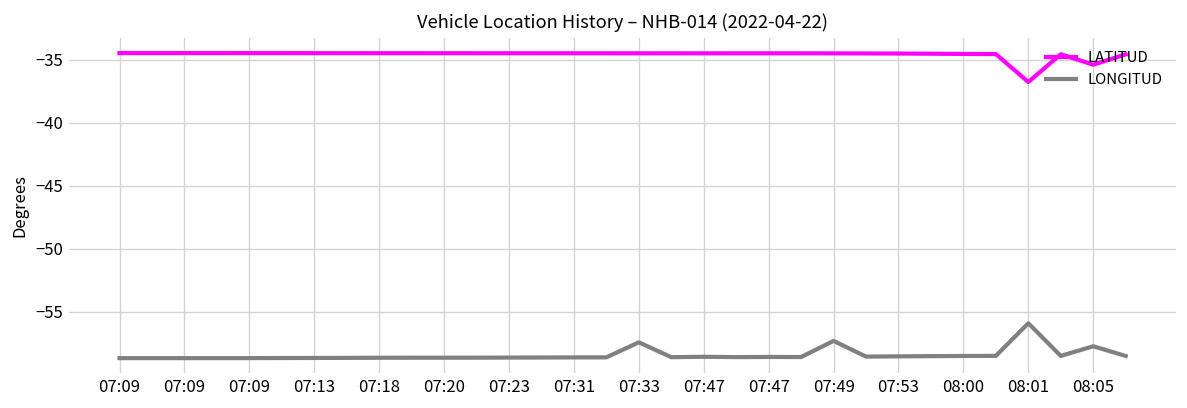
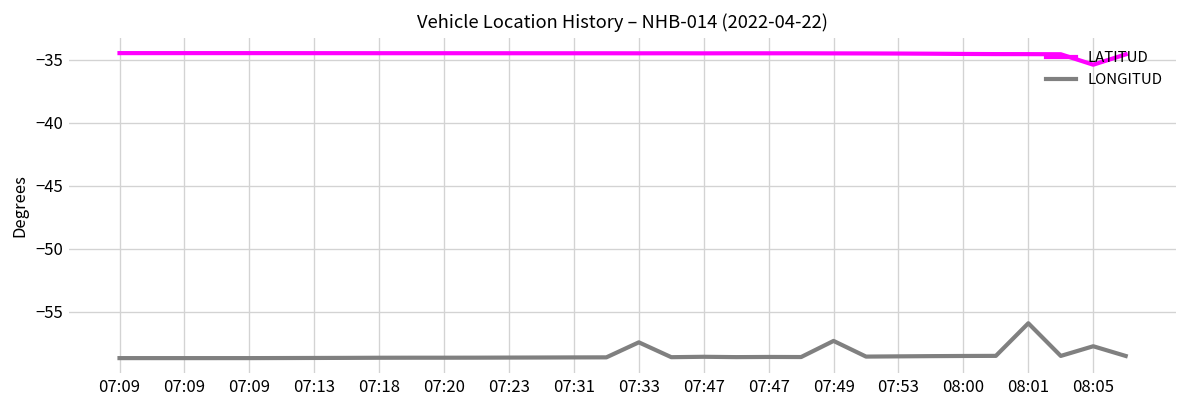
  {
    "LATITUD": {
      "07:13": -34.5,
      "07:18": -34.5,
      "07:20": -34.5,
      "07:23": -34.5,
      "07:33": -34.5,
      "07:49": -34.5,
-     "08:01": -36.8,
+     "08:01": -34.6,
      "08:05": -35.4
    },
    "LONGITUD": {
      "07:13": -58.7,
      "07:18": -58.6,
      "07:20": -58.6,
      "07:23": -58.6,
      "07:33": -57.4,
      "07:49": -57.3,
      "08:01": -55.9,
      "08:05": -57.7
    }
  }
